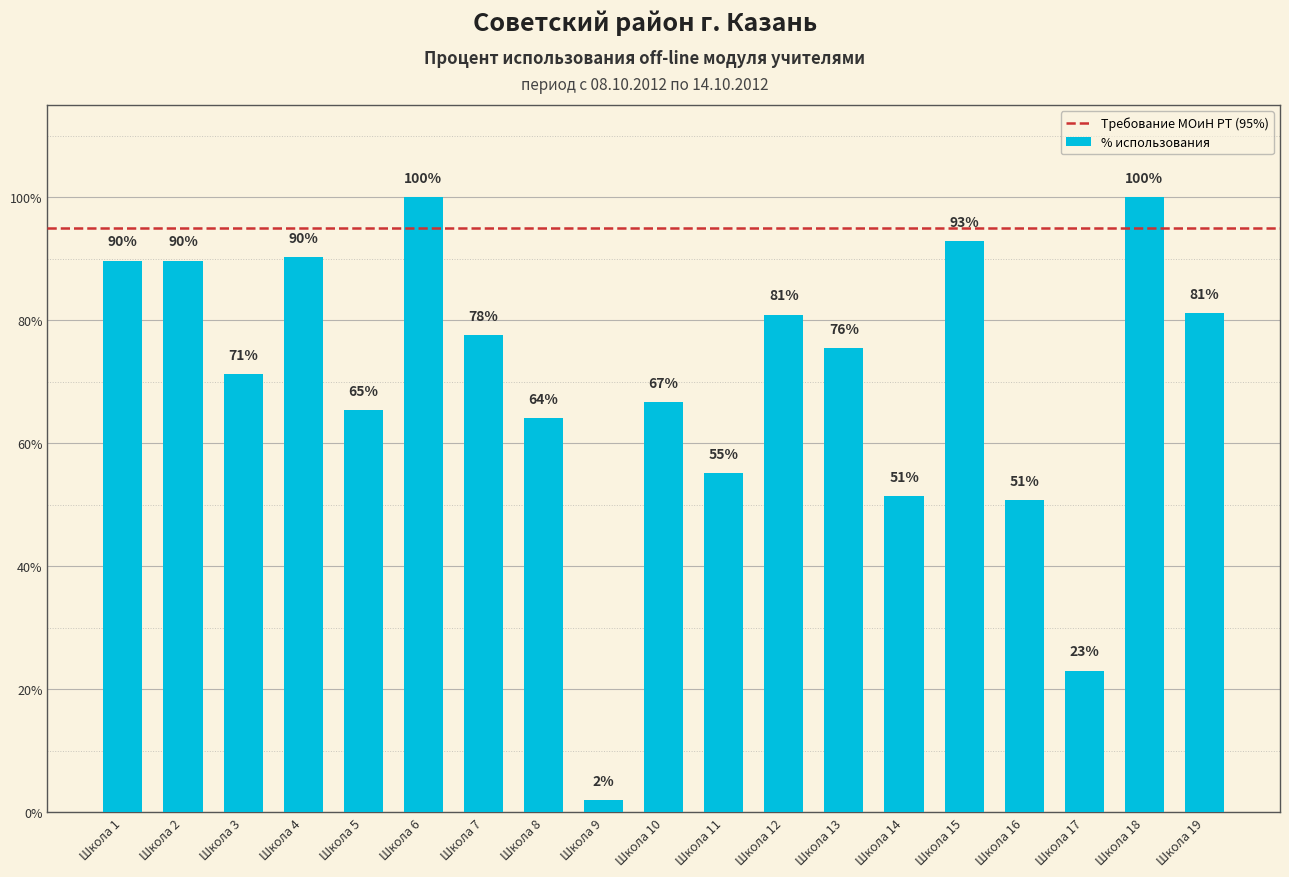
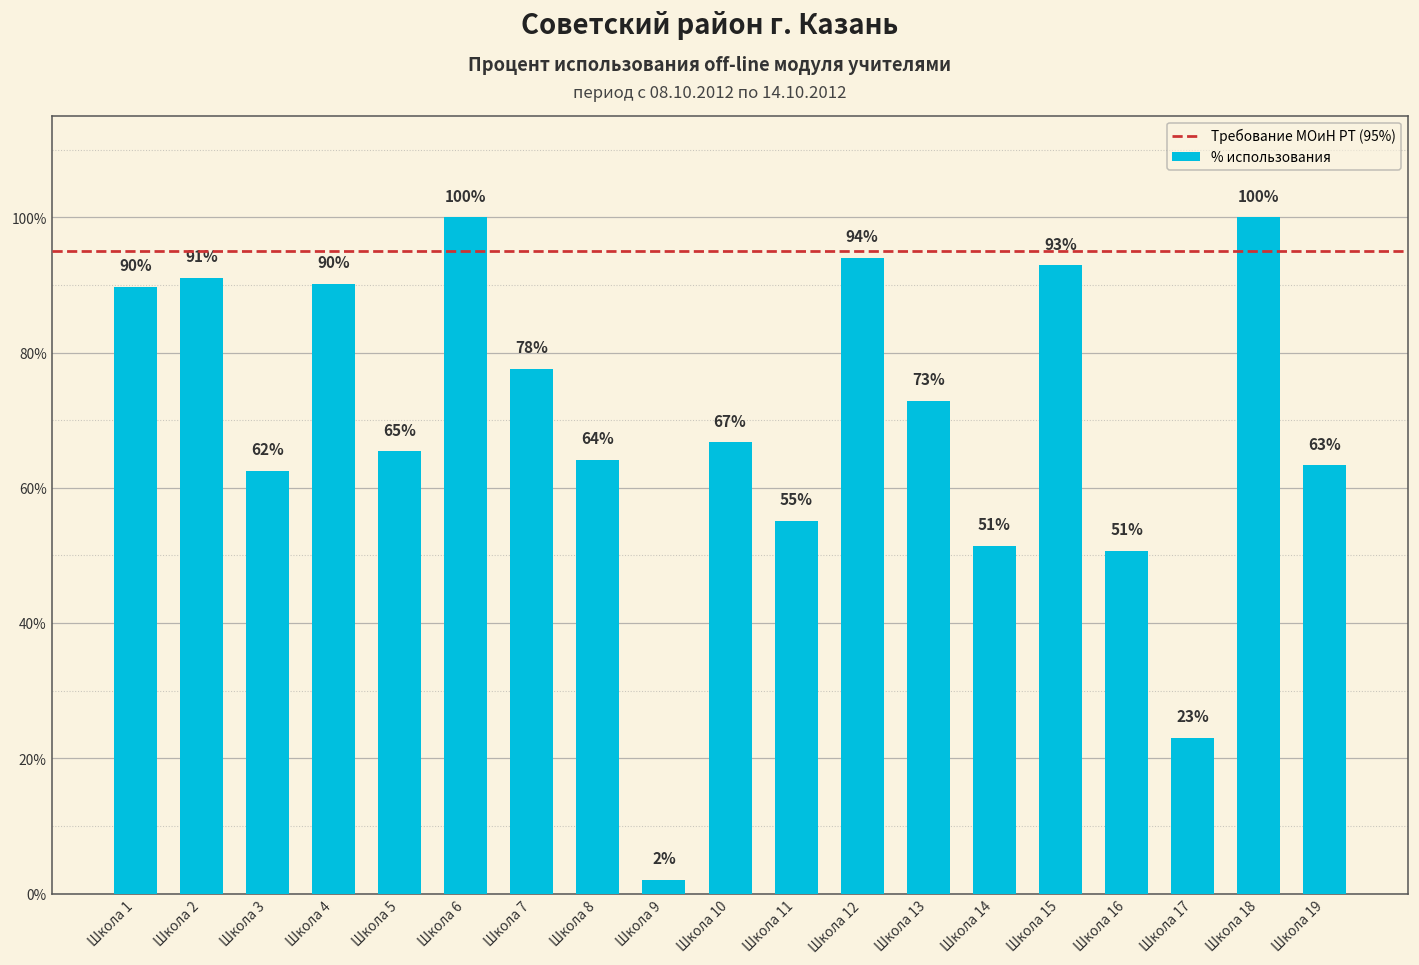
  {
    "Школа 1": "90%",
-   "Школа 2": "90%",
-   "Школа 3": "71%",
+   "Школа 2": "91%",
+   "Школа 3": "62%",
    "Школа 4": "90%",
    "Школа 5": "65%",
    "Школа 6": "100%",
    "Школа 7": "78%",
    "Школа 8": "64%",
    "Школа 9": "2%",
    "Школа 10": "67%",
    "Школа 11": "55%",
-   "Школа 12": "81%",
-   "Школа 13": "76%",
+   "Школа 12": "94%",
+   "Школа 13": "73%",
    "Школа 14": "51%",
    "Школа 15": "93%",
    "Школа 16": "51%",
    "Школа 17": "23%",
    "Школа 18": "100%",
-   "Школа 19": "81%"
+   "Школа 19": "63%"
  }
